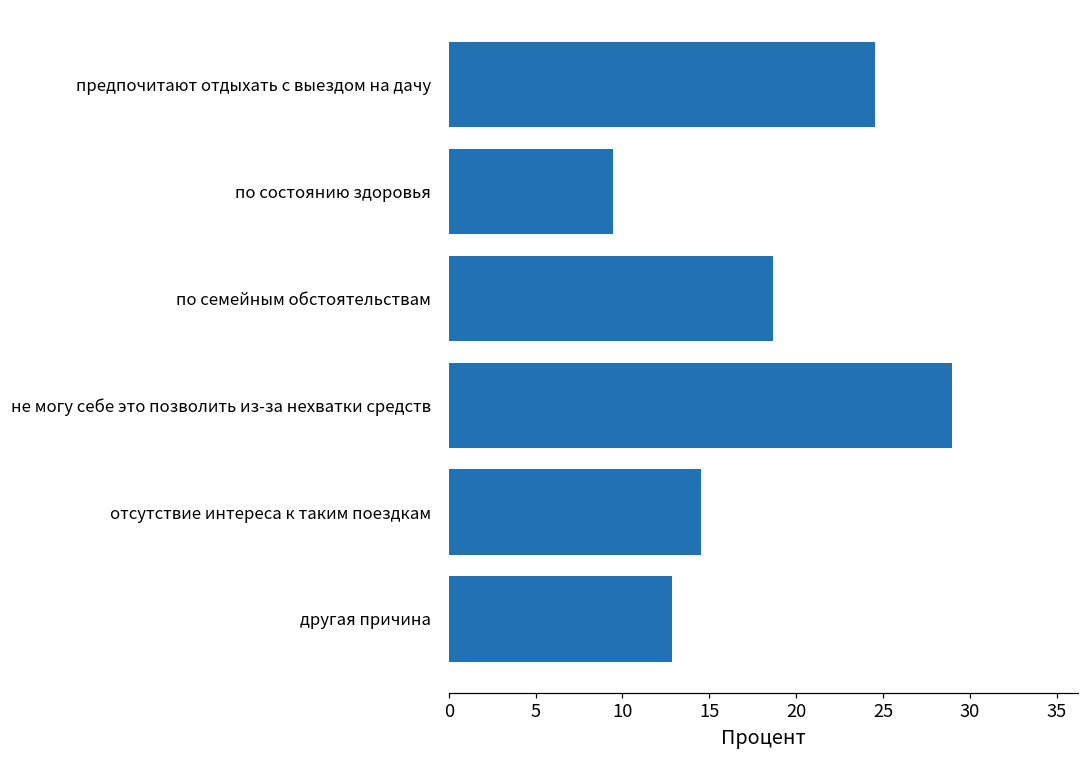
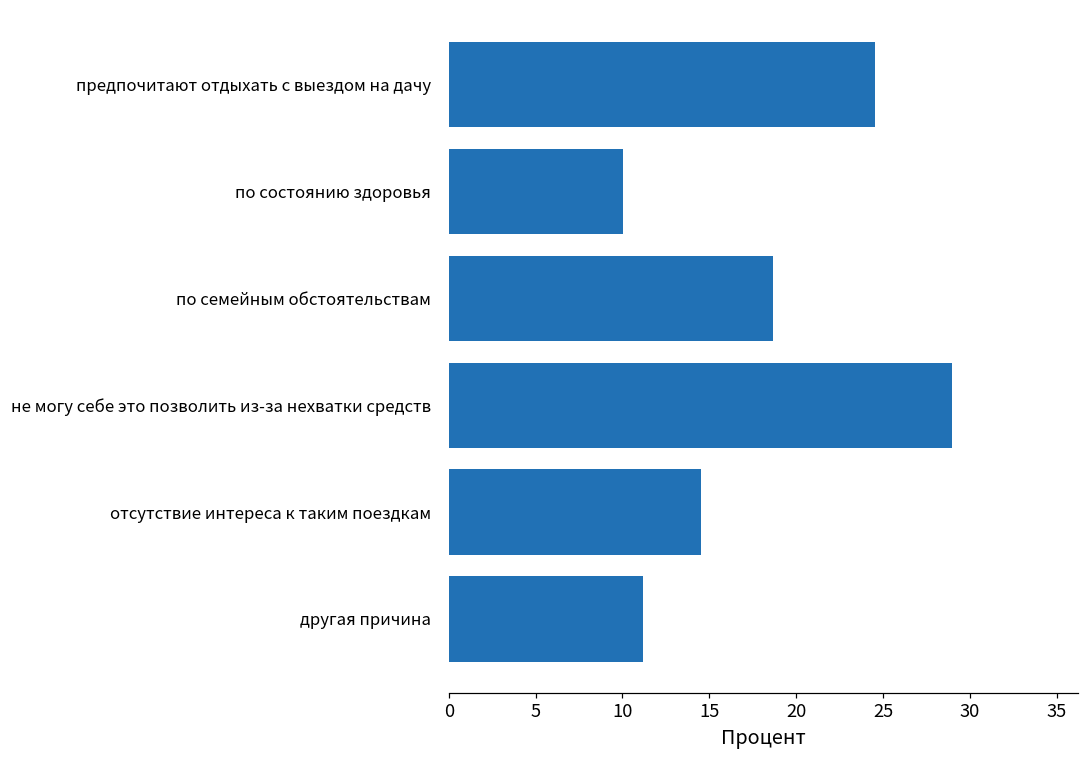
  {
    "предпочитают отдыхать с выездом на дачу": 24.6,
-   "по состоянию здоровья": 9.4,
+   "по состоянию здоровья": 10.1,
    "по семейным обстоятельствам": 18.7,
    "не могу себе это позволить из-за нехватки средств": 29.0,
    "отсутствие интереса к таким поездкам": 14.5,
-   "другая причина": 12.9
+   "другая причина": 11.2
  }
